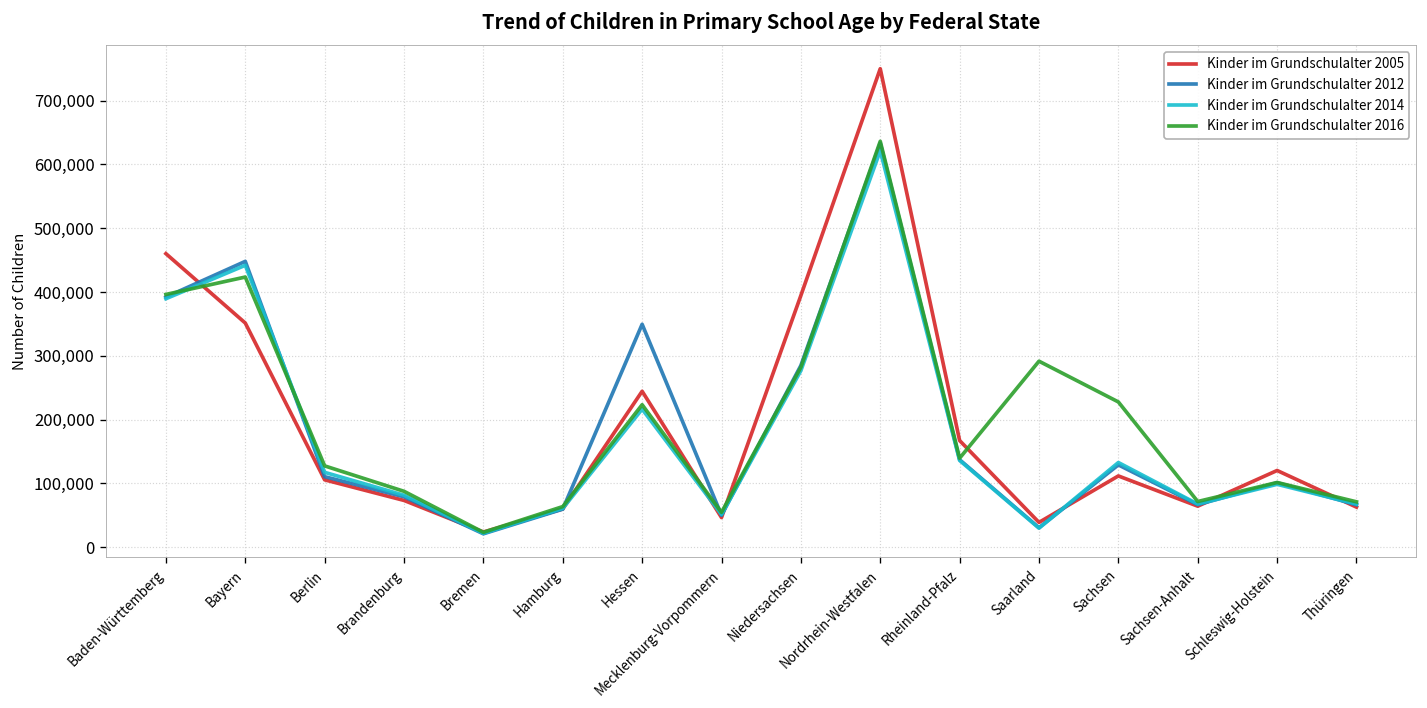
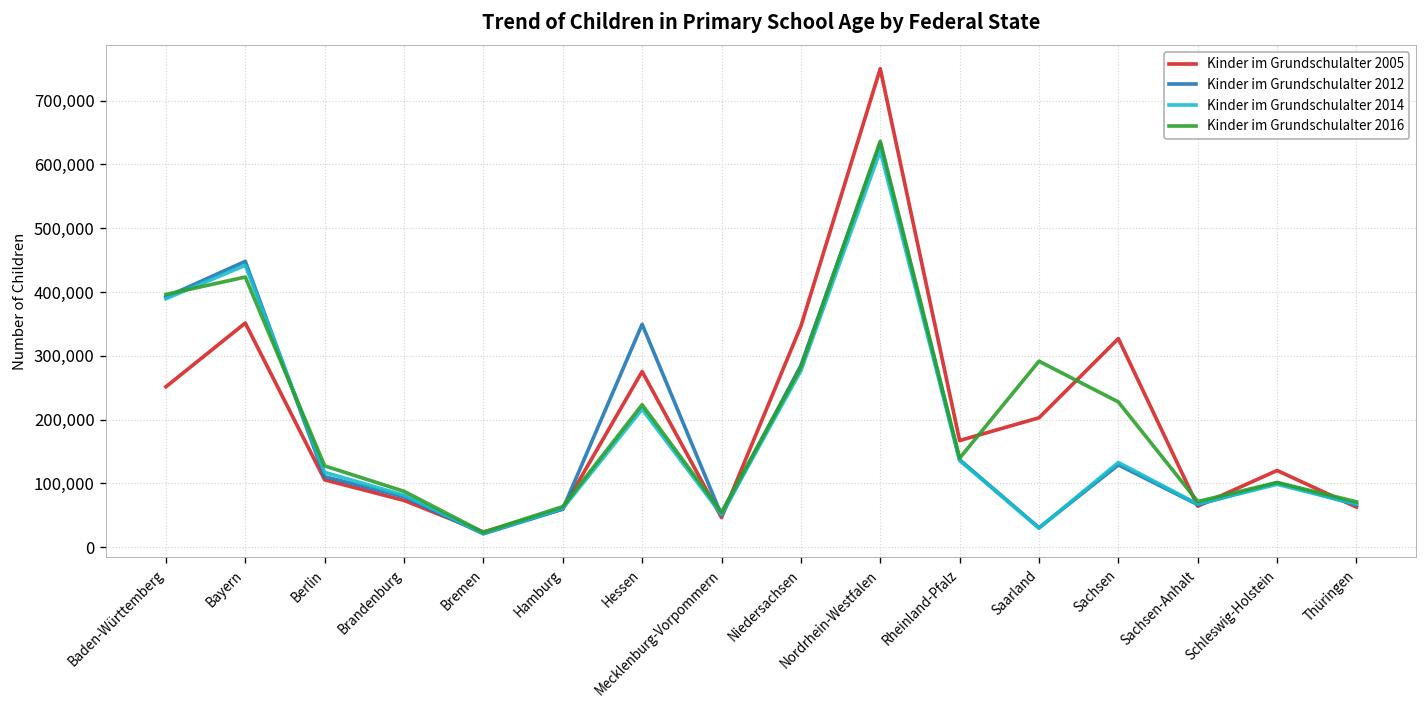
  {
    "Kinder im Grundschulalter 2005": {
-     "Baden-Württemberg": "460,000",
+     "Baden-Württemberg": "250,000",
      "Bayern": "350,000",
      "Berlin": "110,000",
      "Brandenburg": "70,000",
-     "Hessen": "240,000",
-     "Niedersachsen": "390,000",
+     "Hessen": "280,000",
+     "Niedersachsen": "350,000",
      "Nordrhein-Westfalen": "750,000",
      "Rheinland-Pfalz": "170,000",
-     "Saarland": "40,000",
-     "Sachsen": "110,000",
+     "Saarland": "200,000",
+     "Sachsen": "330,000",
      "Schleswig-Holstein": "120,000"
    },
    "Kinder im Grundschulalter 2012": {
      "Bayern": "450,000",
      "Berlin": "110,000",
      "Hessen": "350,000"
    },
    "Kinder im Grundschulalter 2014": {
      "Bayern": "440,000",
      "Berlin": "120,000",
      "Hessen": "220,000",
      "Niedersachsen": "280,000",
      "Nordrhein-Westfalen": "620,000"
    },
    "Kinder im Grundschulalter 2016": {
      "Bayern": "420,000",
      "Berlin": "130,000",
      "Brandenburg": "90,000",
      "Hessen": "220,000",
      "Saarland": "290,000",
      "Sachsen": "230,000"
    }
  }
